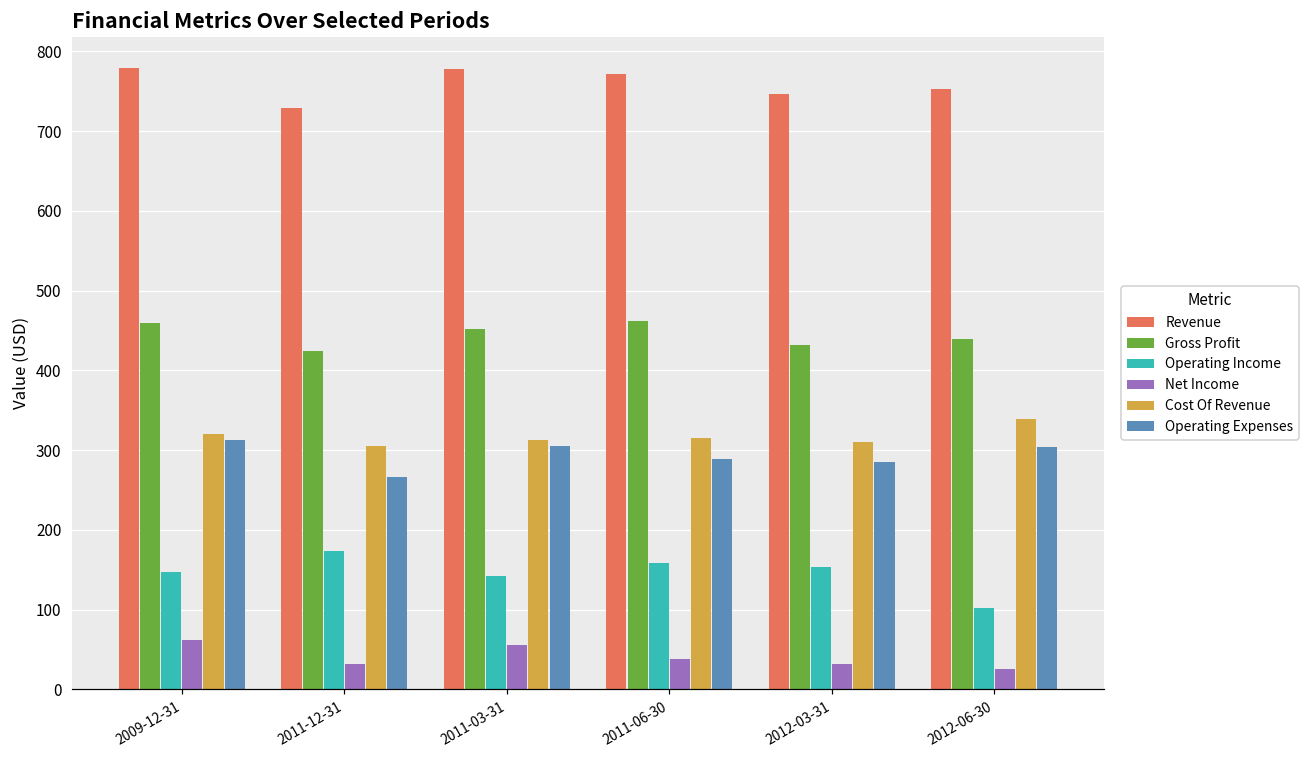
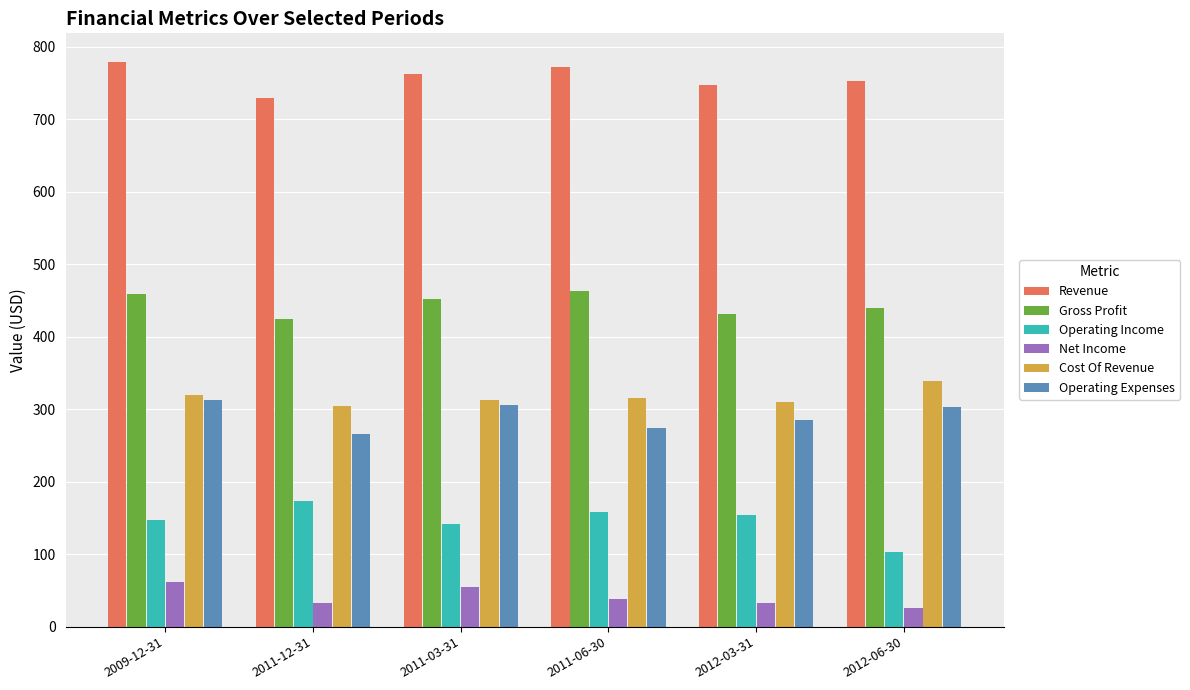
  {
    "Revenue": {
      "2009-12-31": 780,
      "2011-12-31": 730,
-     "2011-03-31": 780,
+     "2011-03-31": 760,
      "2011-06-30": 770,
      "2012-03-31": 750,
      "2012-06-30": 750
    },
    "Gross Profit": {
      "2009-12-31": 460,
      "2011-12-31": 420,
      "2011-03-31": 450,
      "2011-06-30": 460,
      "2012-03-31": 430,
      "2012-06-30": 440
    },
    "Operating Income": {
      "2009-12-31": 150,
      "2011-12-31": 170,
      "2011-03-31": 140,
      "2011-06-30": 160,
      "2012-03-31": 150,
      "2012-06-30": 100
    },
    "Net Income": {
      "2009-12-31": 60,
      "2011-12-31": 30,
      "2011-03-31": 60,
      "2011-06-30": 40,
      "2012-03-31": 30,
      "2012-06-30": 30
    },
    "Cost Of Revenue": {
      "2009-12-31": 320,
      "2011-12-31": 300,
      "2011-03-31": 310,
      "2011-06-30": 320,
      "2012-03-31": 310,
      "2012-06-30": 340
    },
    "Operating Expenses": {
      "2009-12-31": 310,
      "2011-12-31": 270,
      "2011-03-31": 310,
-     "2011-06-30": 290,
+     "2011-06-30": 270,
      "2012-03-31": 290,
      "2012-06-30": 300
    }
  }
